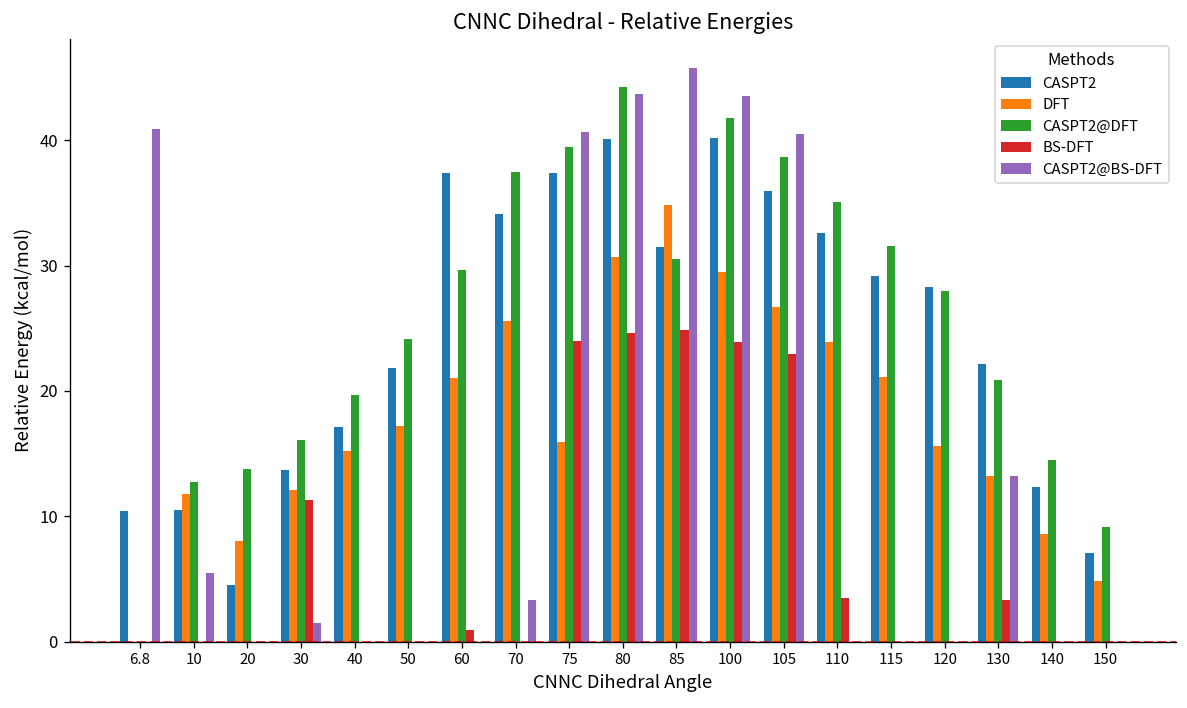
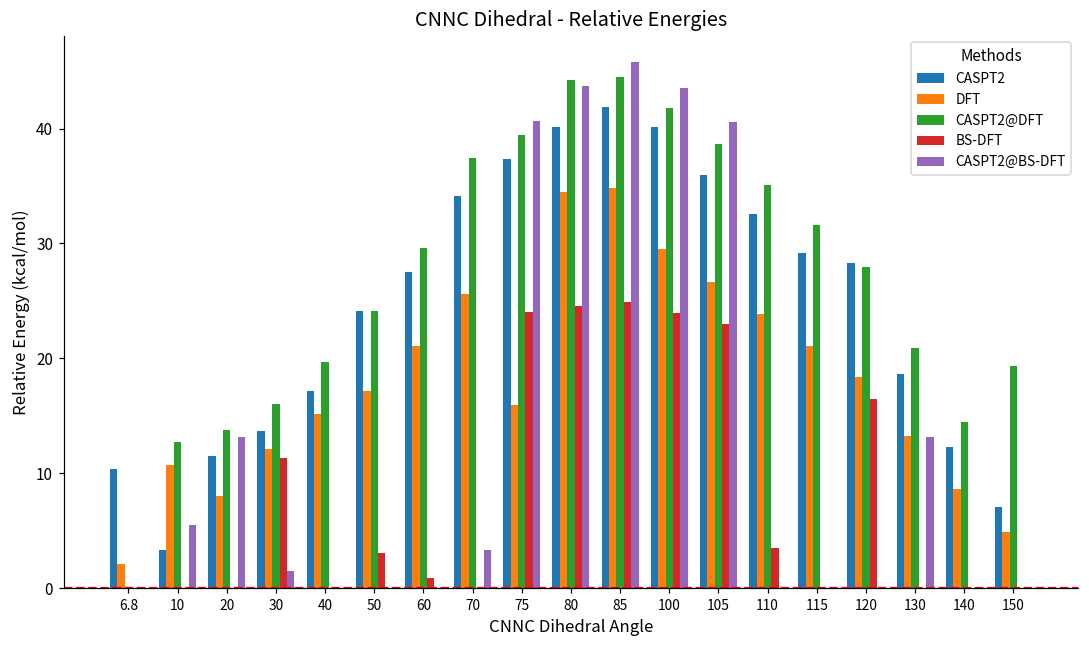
  {
    "CASPT2": {
      "6.8": 10.4,
-     "10": 10.5,
-     "20": 4.5,
+     "10": 3.3,
+     "20": 11.5,
      "30": 13.7,
      "40": 17.2,
-     "50": 21.8,
-     "60": 37.4,
+     "50": 24.1,
+     "60": 27.5,
      "70": 34.1,
      "75": 37.4,
      "80": 40.1,
-     "85": 31.5,
+     "85": 41.9,
      "100": 40.1,
      "105": 36.0,
      "110": 32.6,
      "115": 29.2,
      "120": 28.3,
-     "130": 22.2,
+     "130": 18.6,
      "140": 12.3,
      "150": 7.0
    },
    "DFT": {
-     "6.8": 0.0,
-     "10": 11.8,
+     "6.8": 2.1,
+     "10": 10.7,
      "20": 8.0,
      "30": 12.1,
      "40": 15.2,
      "50": 17.2,
      "60": 21.0,
      "70": 25.6,
      "75": 15.9,
-     "80": 30.7,
+     "80": 34.5,
      "85": 34.8,
      "100": 29.5,
      "105": 26.7,
      "110": 23.9,
      "115": 21.1,
-     "120": 15.6,
+     "120": 18.4,
      "130": 13.2,
      "140": 8.6,
      "150": 4.9
    },
    "CASPT2@DFT": {
      "6.8": 0.0,
      "10": 12.8,
      "20": 13.8,
      "30": 16.1,
      "40": 19.7,
      "50": 24.1,
      "60": 29.6,
      "70": 37.5,
      "75": 39.5,
      "80": 44.2,
-     "85": 30.5,
+     "85": 44.5,
      "100": 41.8,
      "105": 38.7,
      "110": 35.1,
      "115": 31.6,
      "120": 28.0,
      "130": 20.9,
      "140": 14.5,
-     "150": 9.1
+     "150": 19.3
    },
    "BS-DFT": {
      "6.8": 0.0,
      "10": 0.0,
      "20": 0.0,
      "30": 11.3,
      "40": 0.0,
-     "50": 0.0,
+     "50": 3.1,
      "60": 0.9,
      "70": 0.0,
      "75": 24.0,
      "80": 24.6,
      "85": 24.9,
      "100": 23.9,
      "105": 23.0,
      "110": 3.5,
      "115": 0.0,
-     "120": 0.0,
-     "130": 3.3,
+     "120": 16.5,
+     "130": 0.0,
      "140": 0.0,
      "150": 0.0
    },
    "CASPT2@BS-DFT": {
-     "6.8": 40.9,
+     "6.8": 0.0,
      "10": 5.5,
-     "20": 0.0,
+     "20": 13.2,
      "30": 1.5,
      "40": 0.0,
      "50": 0.0,
      "60": 0.0,
      "70": 3.3,
      "75": 40.7,
      "80": 43.7,
      "85": 45.8,
      "100": 43.5,
      "105": 40.5,
      "110": 0.0,
      "115": 0.0,
      "120": 0.0,
      "130": 13.2,
      "140": 0.0,
      "150": 0.0
    }
  }
